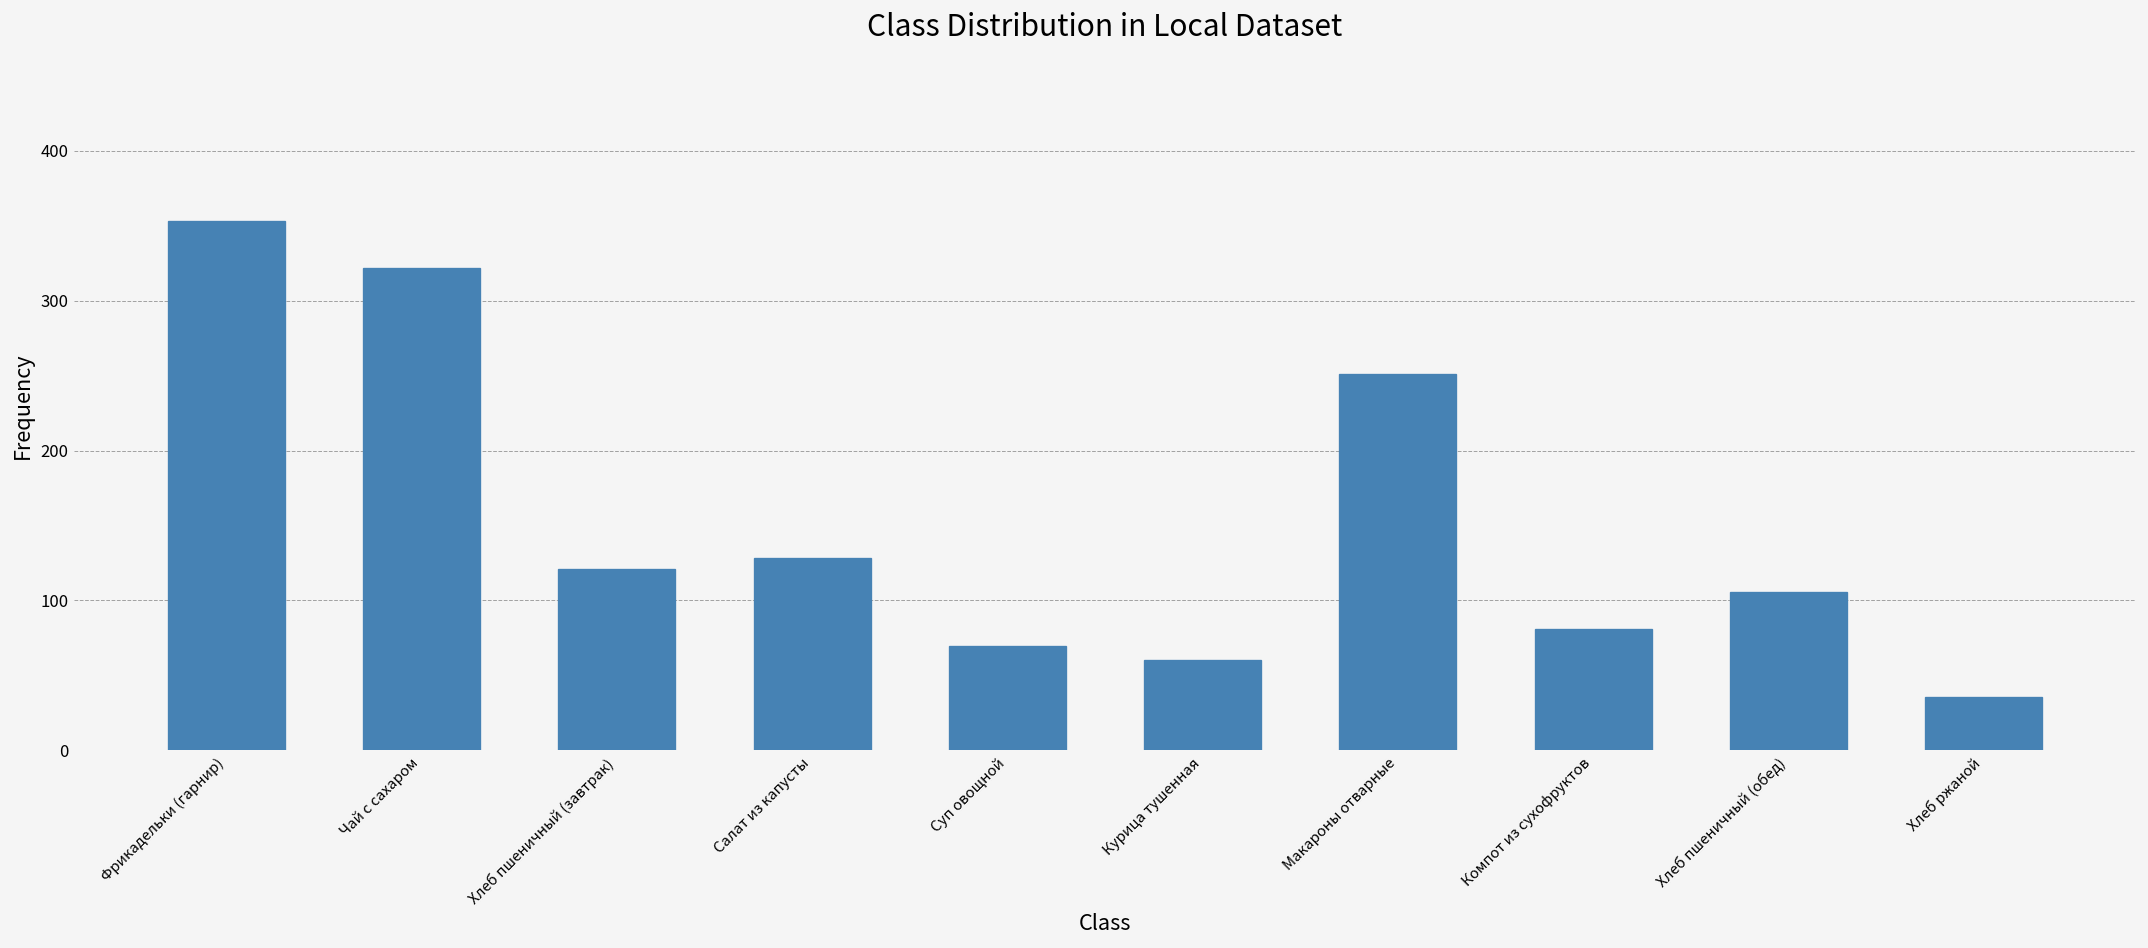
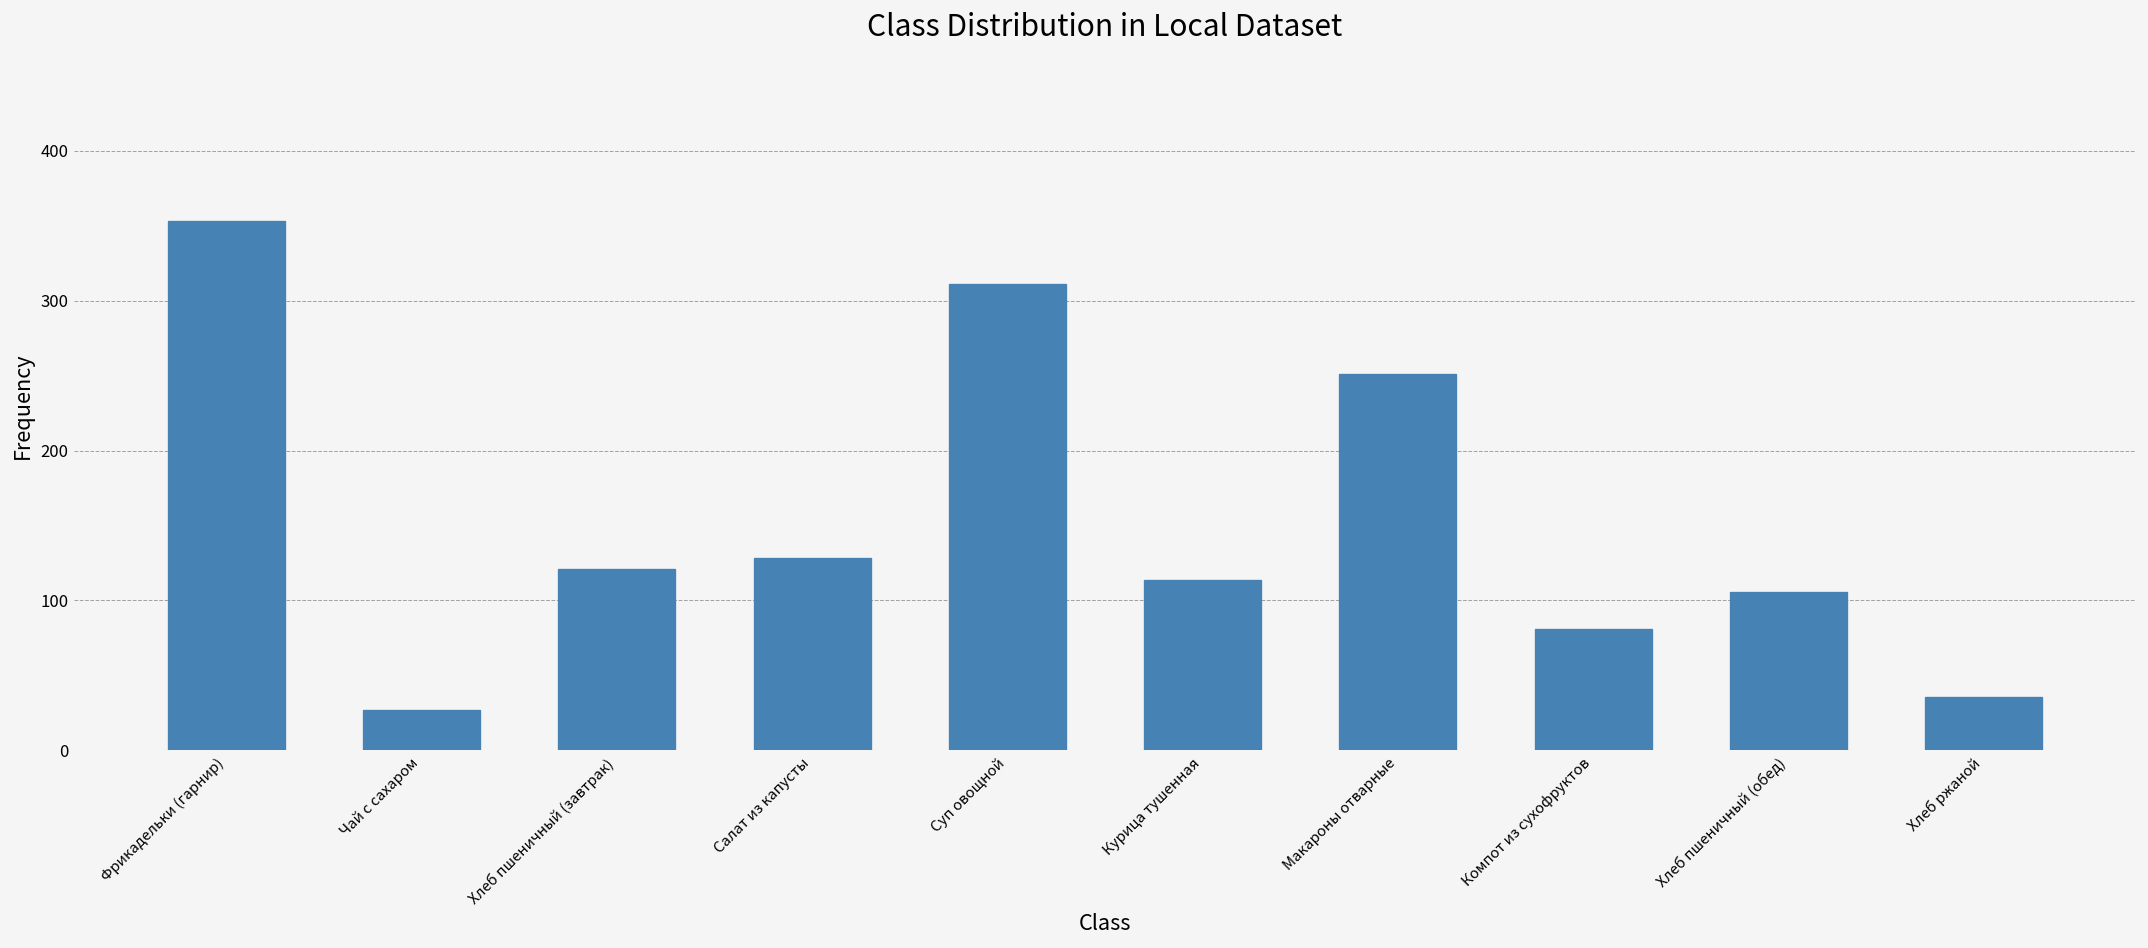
  {
    "Фрикадельки (гарнир)": 353,
-   "Чай с сахаром": 322,
+   "Чай с сахаром": 27,
    "Хлеб пшеничный (завтрак)": 121,
    "Салат из капусты": 129,
-   "Суп овощной": 70,
-   "Курица тушенная": 60,
+   "Суп овощной": 312,
+   "Курица тушенная": 114,
    "Макароны отварные": 251,
    "Компот из сухофруктов": 81,
    "Хлеб пшеничный (обед)": 106,
    "Хлеб ржаной": 36
  }
